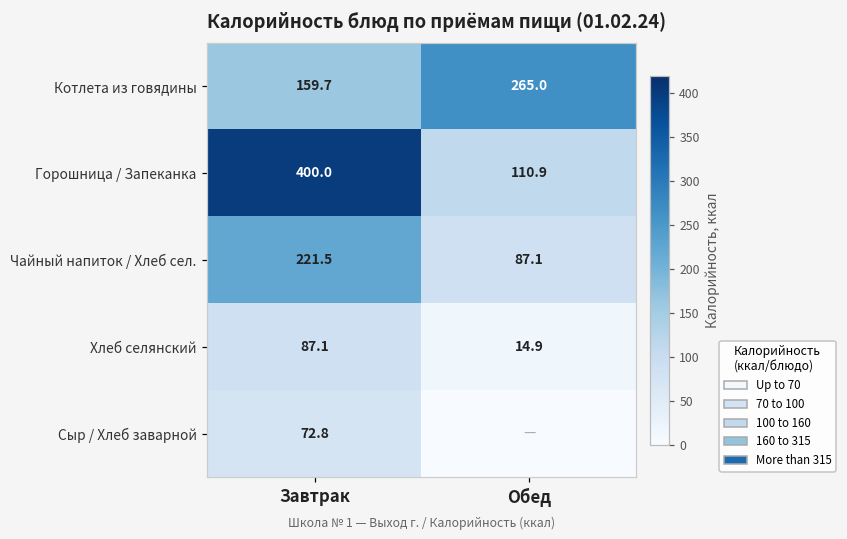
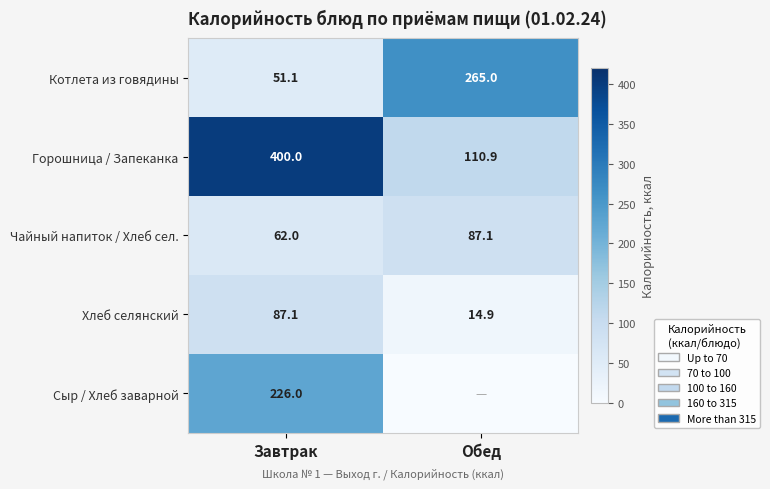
  {
    "Котлета из говядины": {
-     "Завтрак": 159.7,
+     "Завтрак": 51.1,
      "Обед": 265.0
    },
    "Горошница / Запеканка": {
      "Завтрак": 400.0,
      "Обед": 110.9
    },
    "Чайный напиток / Хлеб сел.": {
-     "Завтрак": 221.5,
+     "Завтрак": 62.0,
      "Обед": 87.1
    },
    "Хлеб селянский": {
      "Завтрак": 87.1,
      "Обед": 14.9
    },
    "Сыр / Хлеб заварной": {
-     "Завтрак": 72.8
+     "Завтрак": 226.0
    }
  }
